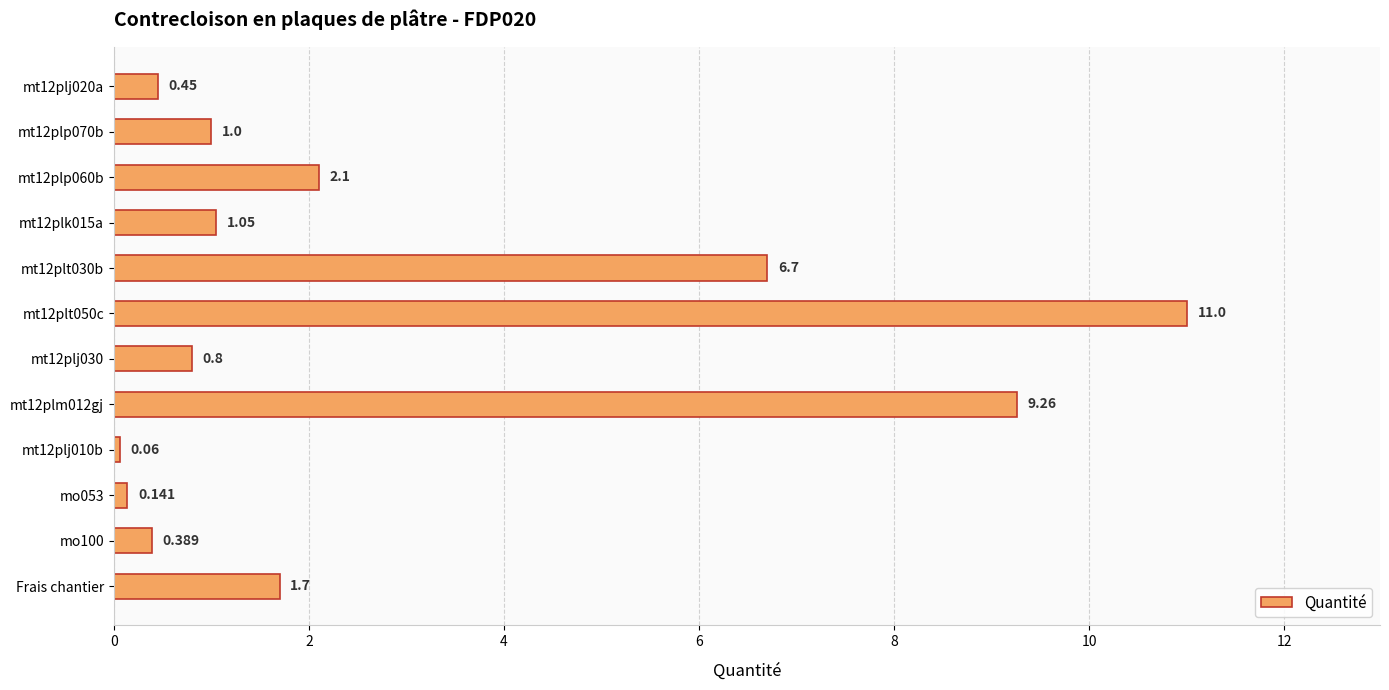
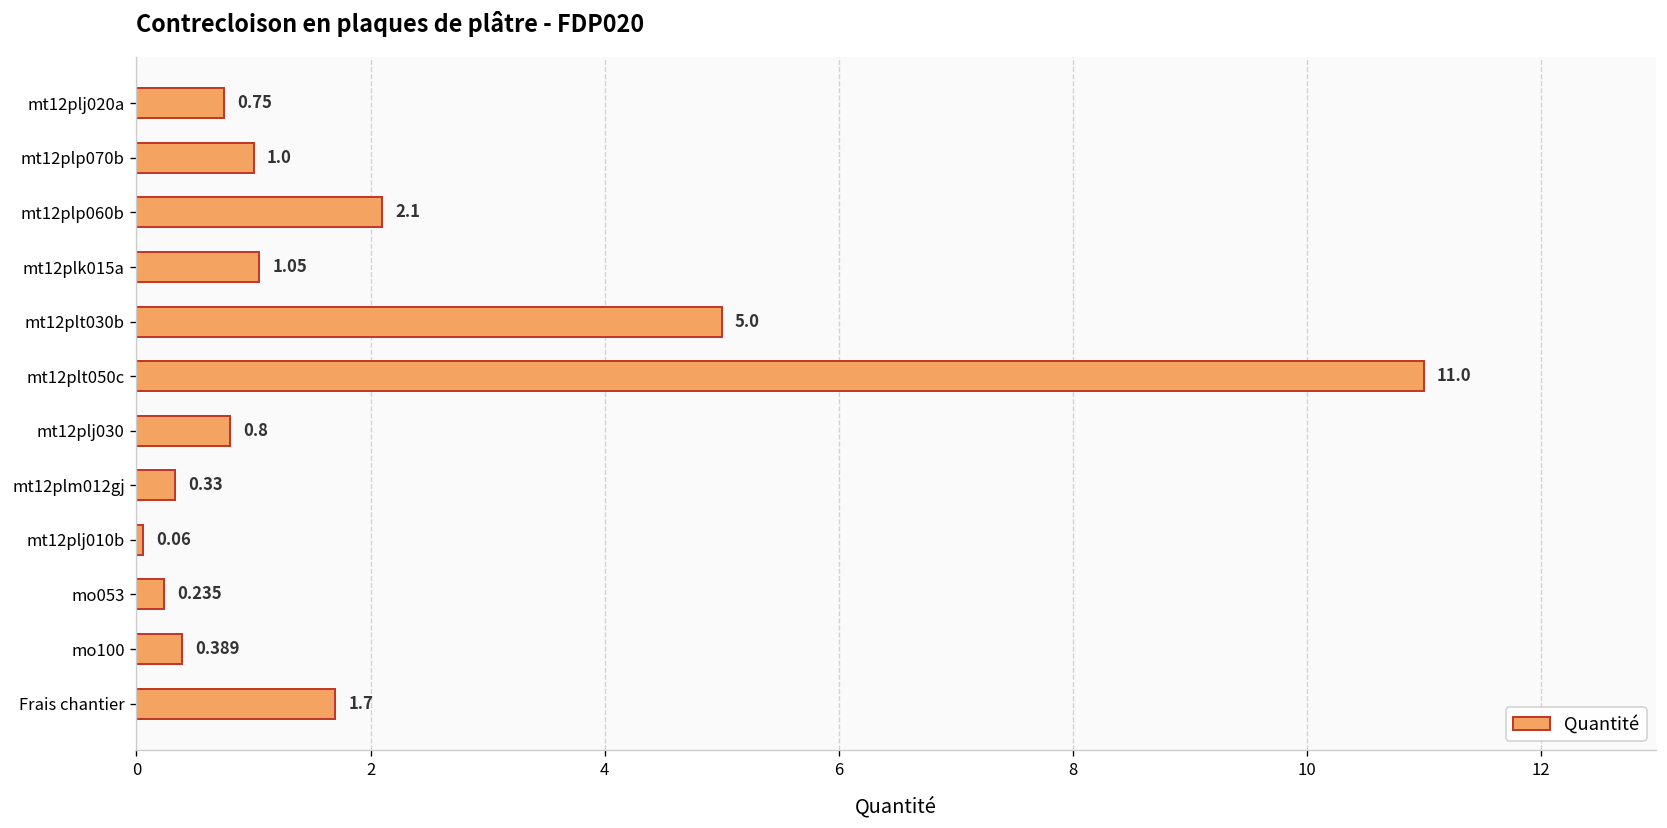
  {
-   "mt12plj020a": 0.45,
+   "mt12plj020a": 0.75,
    "mt12plp070b": 1.0,
    "mt12plp060b": 2.1,
    "mt12plk015a": 1.05,
-   "mt12plt030b": 6.7,
+   "mt12plt030b": 5.0,
    "mt12plt050c": 11.0,
    "mt12plj030": 0.8,
-   "mt12plm012gj": 9.26,
+   "mt12plm012gj": 0.33,
    "mt12plj010b": 0.06,
-   "mo053": 0.141,
+   "mo053": 0.235,
    "mo100": 0.389,
    "Frais chantier": 1.7
  }
